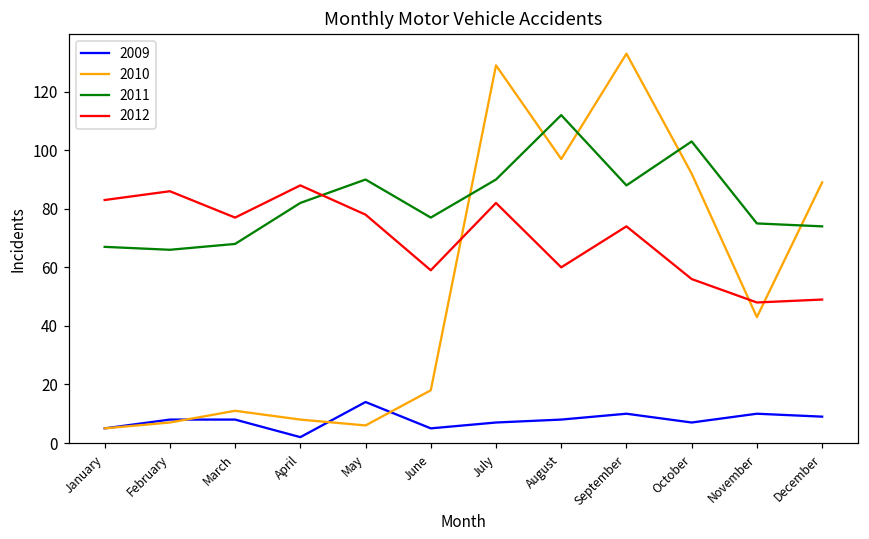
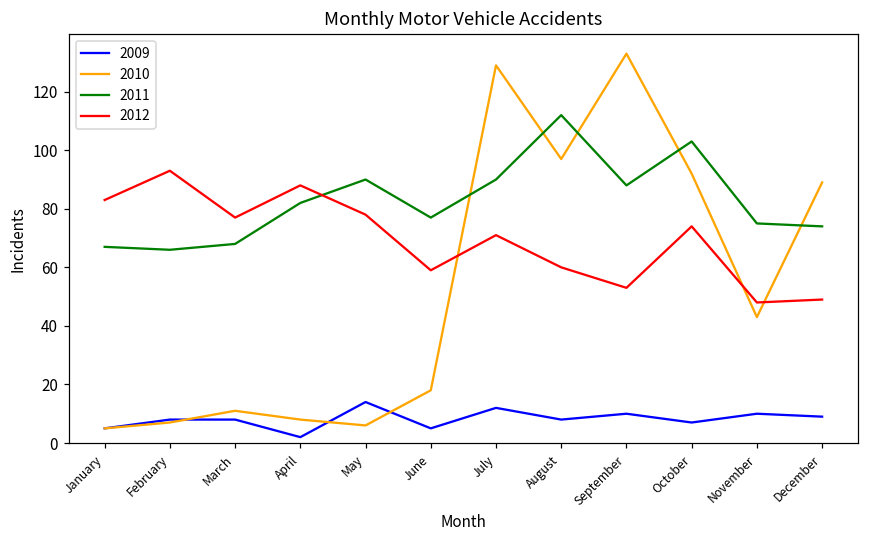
  {
    "2009": {
      "February": 8,
      "March": 8,
      "April": 2,
      "May": 14,
      "June": 5,
-     "July": 7,
+     "July": 12,
      "August": 8,
      "September": 10,
      "October": 7,
      "November": 10,
      "December": 9
    },
    "2010": {
      "February": 7,
      "March": 11,
      "April": 8,
      "May": 6,
      "June": 18,
      "July": 129,
      "August": 97,
      "September": 133,
      "October": 92,
      "November": 43,
      "December": 89
    },
    "2011": {
      "January": 67,
      "February": 66,
      "March": 68,
      "April": 82,
      "May": 90,
      "June": 77,
      "July": 90,
      "August": 112,
      "September": 88,
      "October": 103,
      "November": 75,
      "December": 74
    },
    "2012": {
      "January": 83,
-     "February": 86,
+     "February": 93,
      "March": 77,
      "April": 88,
      "May": 78,
      "June": 59,
-     "July": 82,
+     "July": 71,
      "August": 60,
-     "September": 74,
-     "October": 56,
+     "September": 53,
+     "October": 74,
      "November": 48,
      "December": 49
    }
  }
